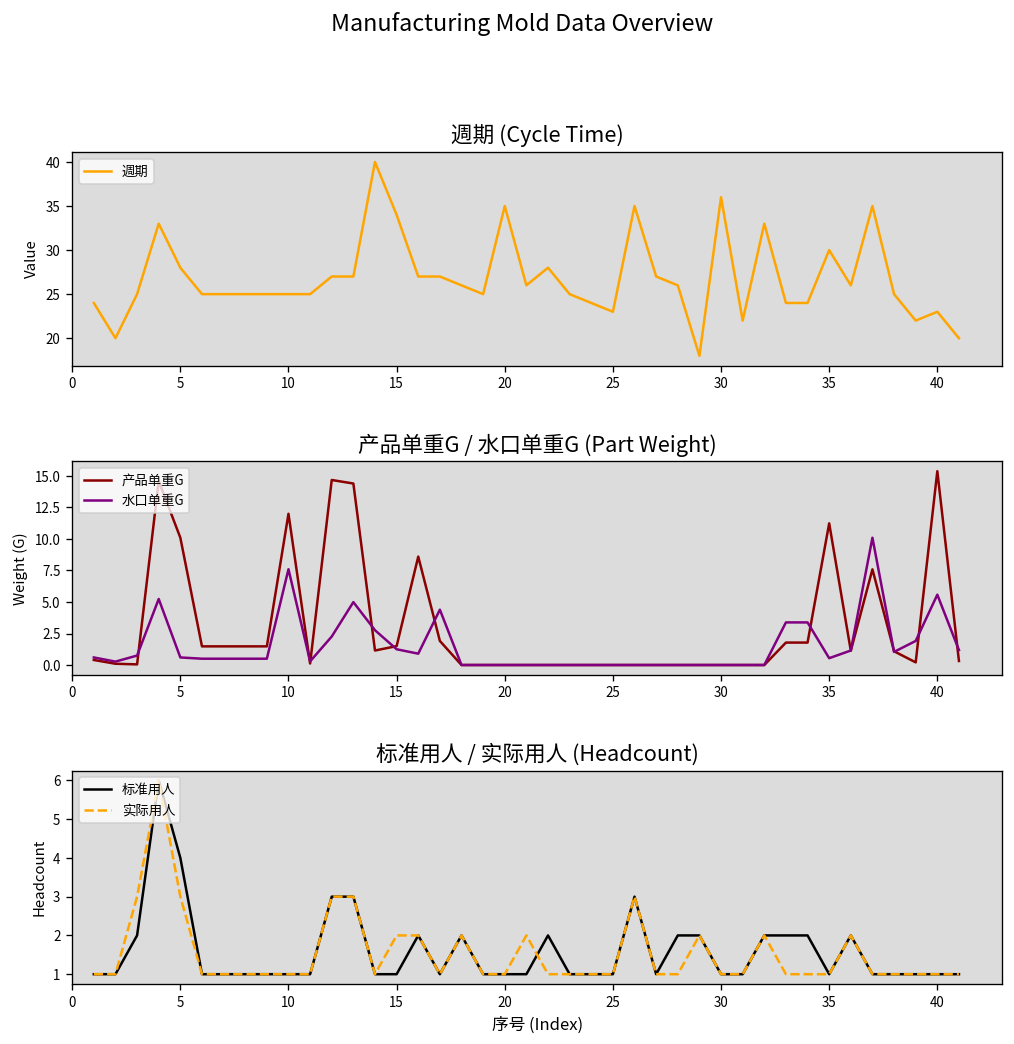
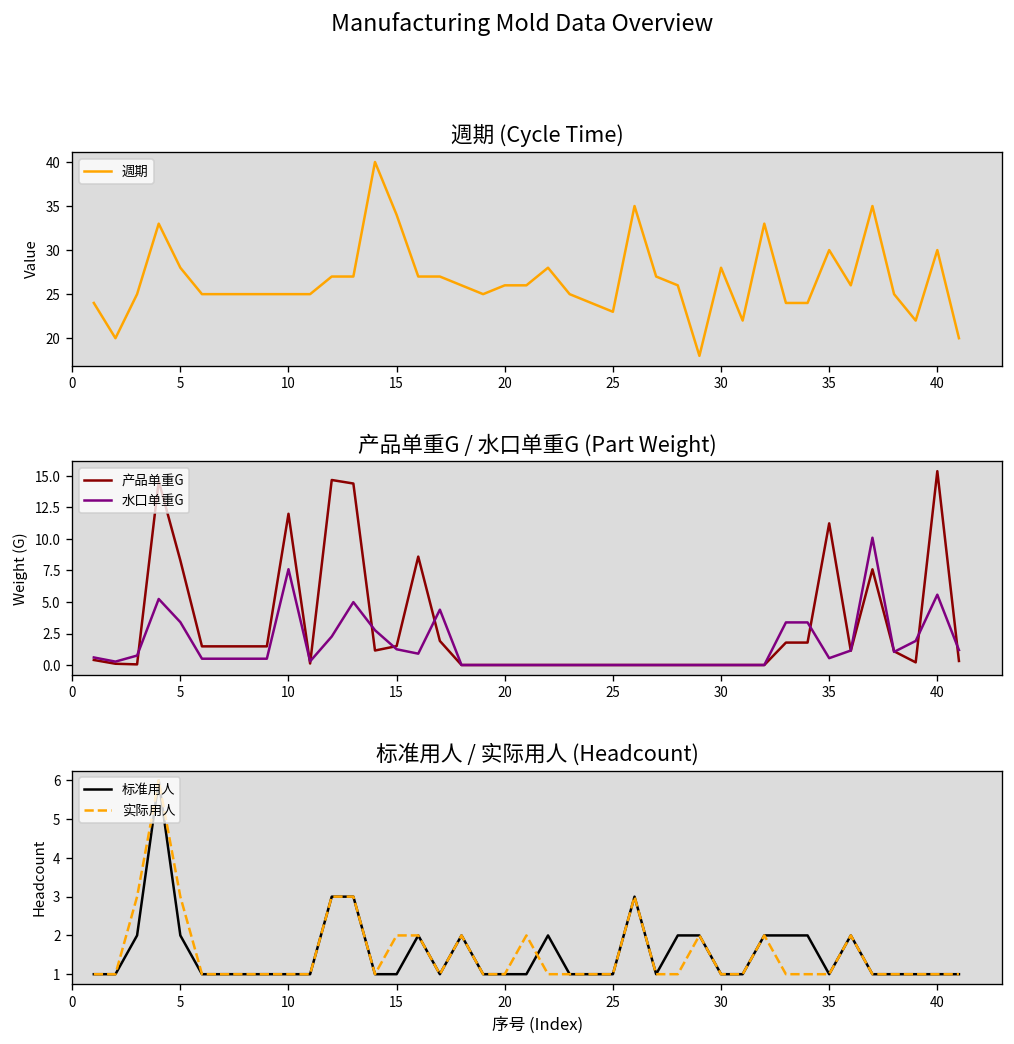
  {
    "週期 (Cycle Time)": {
      "5": 28,
      "10": 25,
      "15": 34,
-     "20": 35,
+     "20": 26,
      "25": 23,
-     "30": 36,
+     "30": 28,
      "35": 30,
-     "40": 23
+     "40": 30
    },
    "产品单重G / 水口单重G (Part Weight)": {
      "产品单重G": {
-       "5": 10.1,
+       "5": 8.3,
        "10": 12.0,
        "15": 1.5,
        "35": 11.2,
        "40": 15.4
      },
      "水口单重G": {
-       "5": 0.6,
+       "5": 3.4,
        "10": 7.6,
        "15": 1.3,
        "35": 0.5,
        "40": 5.6
      }
    },
    "标准用人 / 实际用人 (Headcount)": {
      "标准用人": {
-       "5": 4,
+       "5": 2,
        "15": 1
      },
      "实际用人": {
        "5": 3,
        "15": 2
      }
    }
  }
